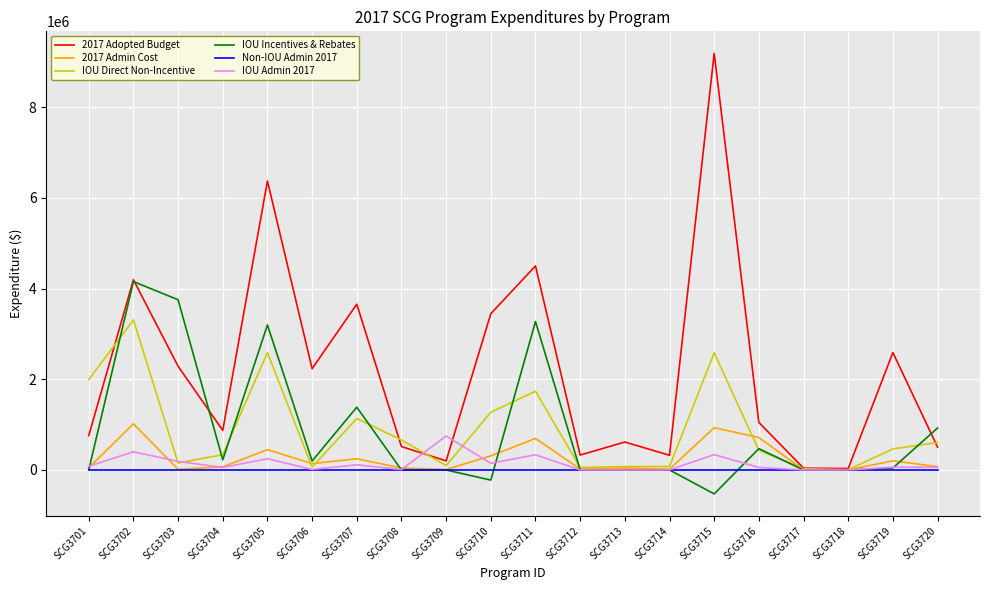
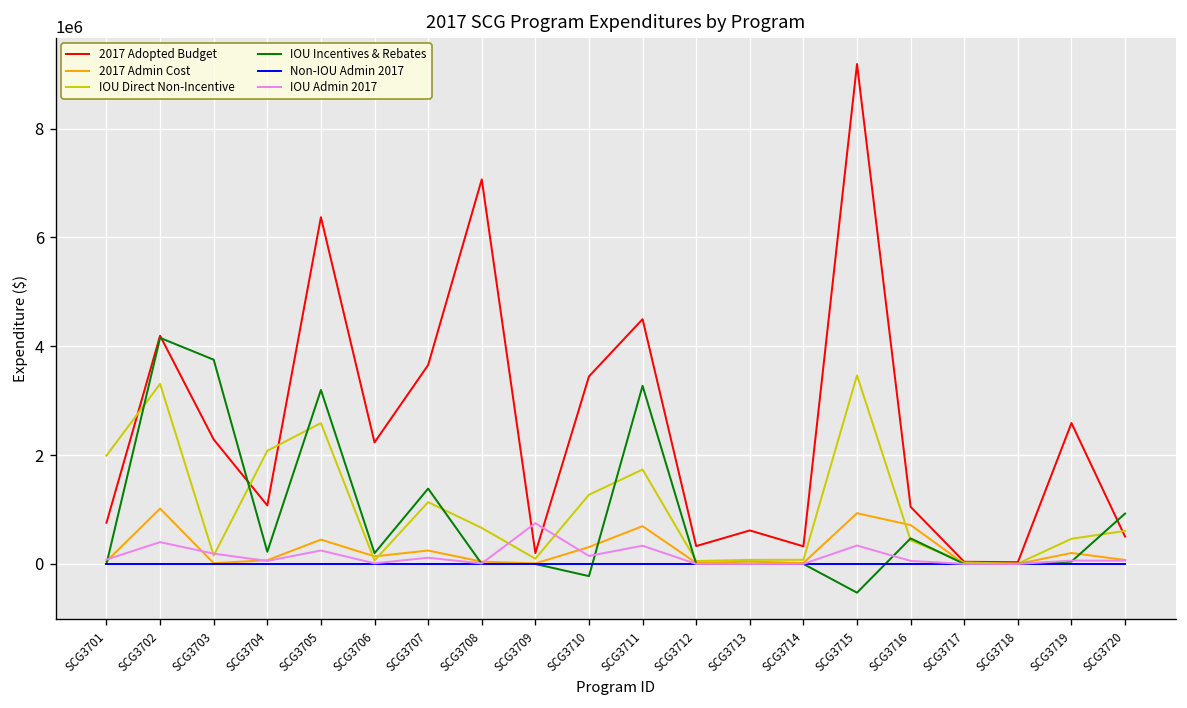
  {
    "2017 Adopted Budget": {
      "SCG3701": 800000,
      "SCG3703": 2300000,
-     "SCG3704": 900000,
+     "SCG3704": 1100000,
      "SCG3705": 6400000,
      "SCG3706": 2200000,
      "SCG3707": 3700000,
-     "SCG3708": 500000,
+     "SCG3708": 7100000,
      "SCG3709": 200000,
      "SCG3710": 3400000,
      "SCG3711": 4500000,
      "SCG3712": 300000,
      "SCG3713": 600000,
      "SCG3714": 300000,
      "SCG3715": 9200000,
      "SCG3716": 1000000,
      "SCG3719": 2600000,
      "SCG3720": 500000
    },
    "2017 Admin Cost": {
      "SCG3702": 1000000,
      "SCG3705": 400000,
      "SCG3706": 100000,
      "SCG3707": 200000,
      "SCG3710": 300000,
      "SCG3711": 700000,
      "SCG3715": 900000,
      "SCG3716": 700000,
      "SCG3719": 200000
    },
    "IOU Direct Non-Incentive": {
      "SCG3701": 2000000,
      "SCG3702": 3300000,
-     "SCG3704": 300000,
+     "SCG3704": 2100000,
      "SCG3705": 2600000,
      "SCG3707": 1100000,
      "SCG3708": 700000,
      "SCG3709": 100000,
      "SCG3710": 1300000,
      "SCG3711": 1700000,
      "SCG3714": 100000,
-     "SCG3715": 2600000,
+     "SCG3715": 3500000,
      "SCG3719": 500000,
      "SCG3720": 600000
    },
    "IOU Incentives & Rebates": {
      "SCG3703": 3800000,
      "SCG3704": 200000,
      "SCG3705": 3200000,
      "SCG3706": 200000,
      "SCG3707": 1400000,
      "SCG3710": -200000,
      "SCG3711": 3300000,
      "SCG3715": -500000,
      "SCG3720": 900000
    },
    "Non-IOU Admin 2017": {
      "SCG3702": 0,
      "SCG3705": 0,
      "SCG3707": 0,
      "SCG3710": 0,
      "SCG3711": 0,
      "SCG3715": 0,
      "SCG3716": 0,
      "SCG3720": 0
    },
    "IOU Admin 2017": {
      "SCG3702": 400000,
      "SCG3705": 200000,
      "SCG3707": 100000,
      "SCG3709": 700000,
      "SCG3710": 100000,
      "SCG3711": 300000,
      "SCG3715": 300000,
      "SCG3716": 100000
    }
  }
